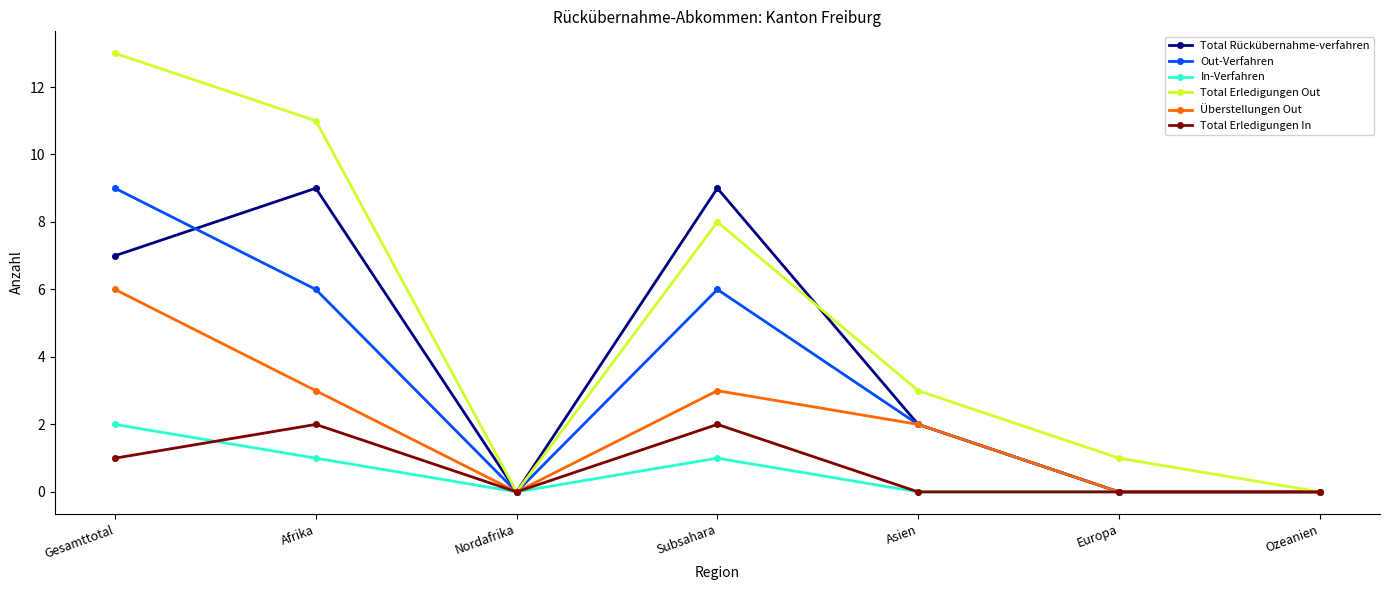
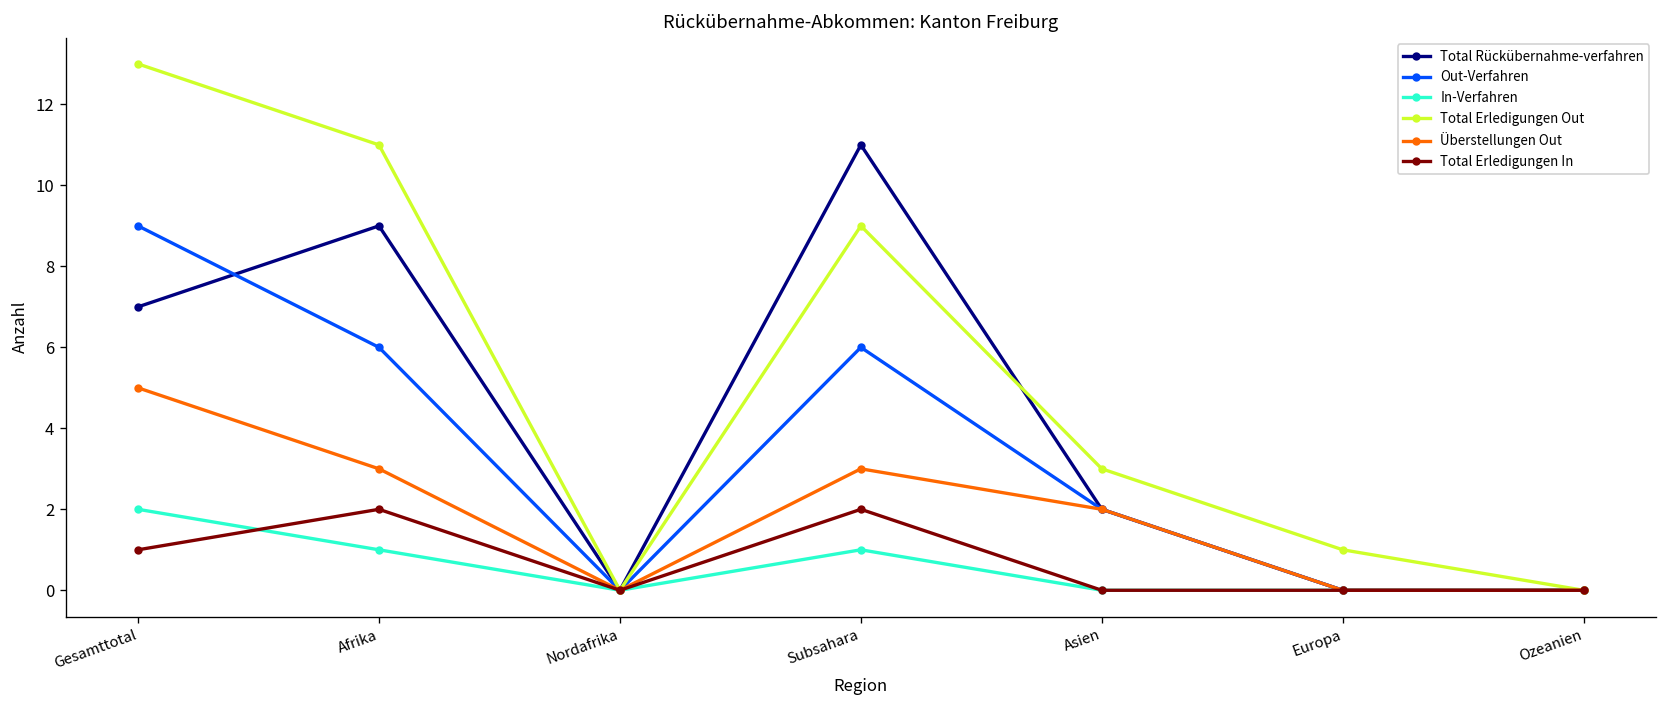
  {
    "Total Rückübernahme-verfahren": {
      "Gesamttotal": 7,
      "Afrika": 9,
-     "Subsahara": 9
+     "Subsahara": 11
    },
    "Out-Verfahren": {
      "Gesamttotal": 9,
      "Afrika": 6,
      "Subsahara": 6
    },
    "In-Verfahren": {
      "Gesamttotal": 2,
      "Afrika": 1,
      "Subsahara": 1
    },
    "Total Erledigungen Out": {
      "Gesamttotal": 13,
      "Afrika": 11,
-     "Subsahara": 8,
+     "Subsahara": 9,
      "Asien": 3,
      "Europa": 1
    },
    "Überstellungen Out": {
-     "Gesamttotal": 6,
+     "Gesamttotal": 5,
      "Afrika": 3,
      "Subsahara": 3
    },
    "Total Erledigungen In": {
      "Gesamttotal": 1,
      "Afrika": 2,
      "Subsahara": 2
    }
  }
